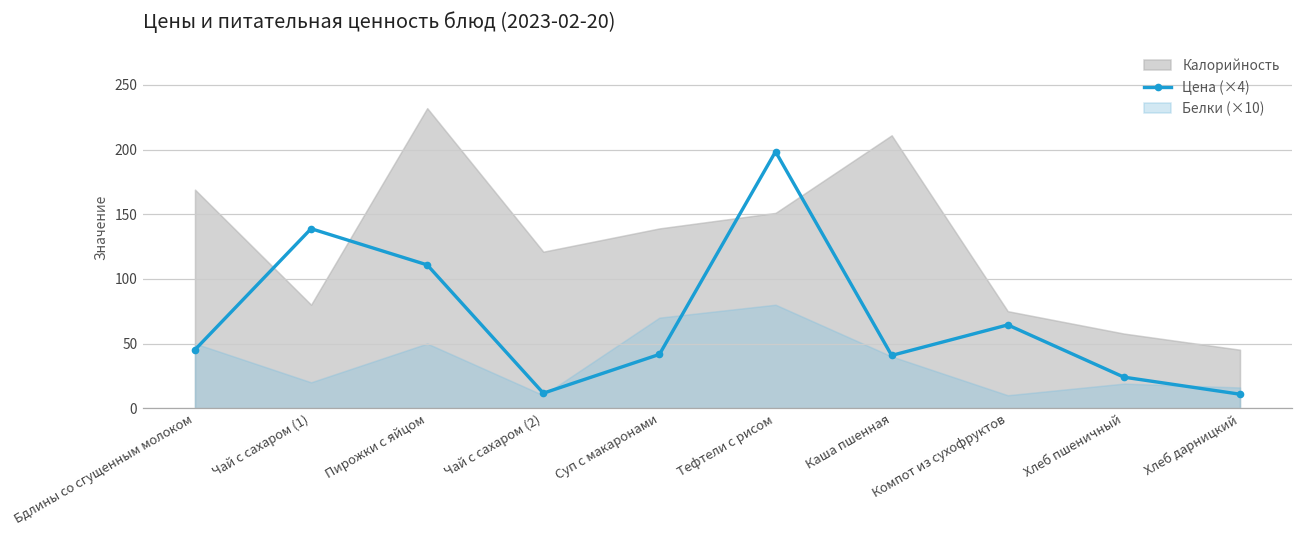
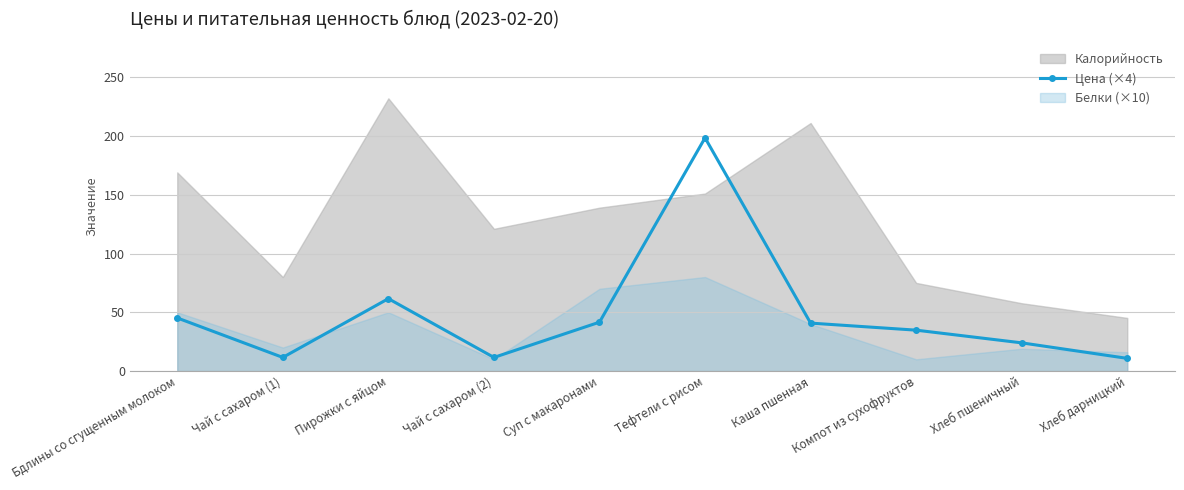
  {
    "Цена (×4)": {
      "Бдлины со сгущенным молоком": 45,
-     "Чай с сахаром (1)": 139,
-     "Пирожки с яйцом": 111,
+     "Чай с сахаром (1)": 12,
+     "Пирожки с яйцом": 62,
      "Суп с макаронами": 42,
      "Тефтели с рисом": 198,
-     "Компот из сухофруктов": 64,
+     "Компот из сухофруктов": 35,
      "Хлеб пшеничный": 24,
      "Хлеб дарницкий": 11
    }
  }
